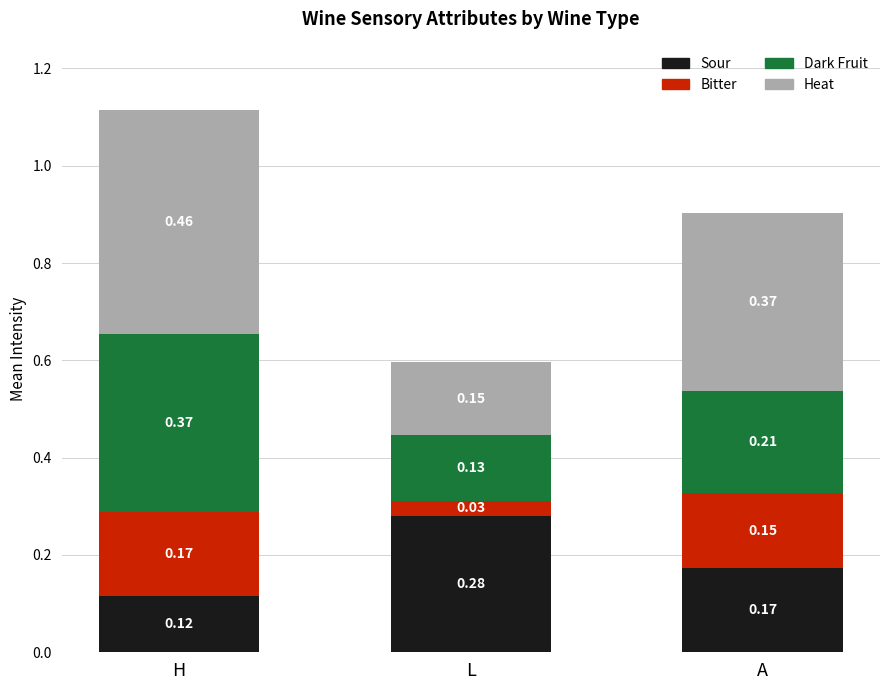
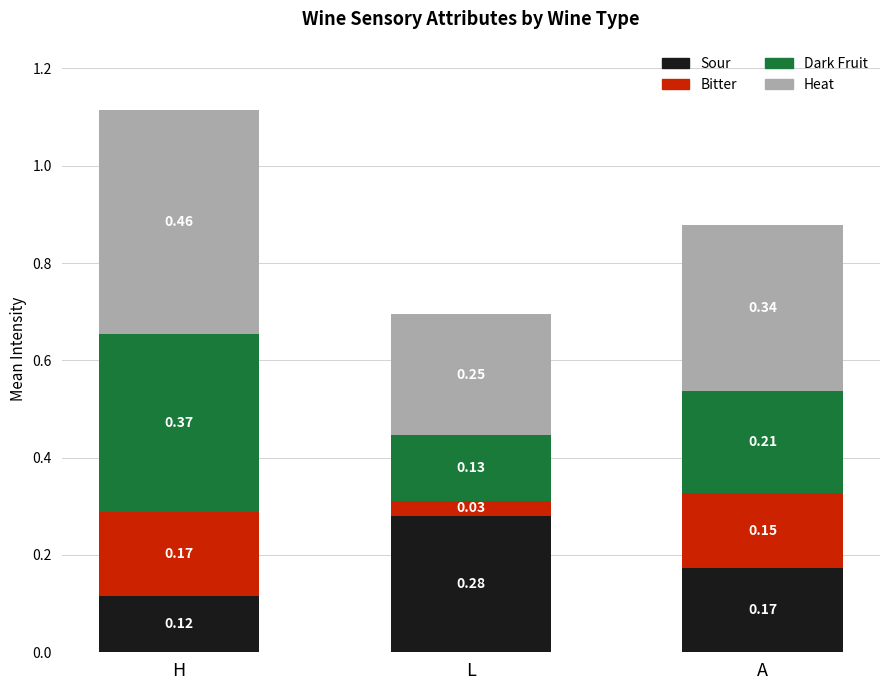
  {
    "Sour": {
      "H": 0.12,
      "L": 0.28,
      "A": 0.17
    },
    "Bitter": {
      "H": 0.17,
      "L": 0.03,
      "A": 0.15
    },
    "Dark Fruit": {
      "H": 0.37,
      "L": 0.13,
      "A": 0.21
    },
    "Heat": {
      "H": 0.46,
-     "L": 0.15,
-     "A": 0.37
+     "L": 0.25,
+     "A": 0.34
    }
  }
